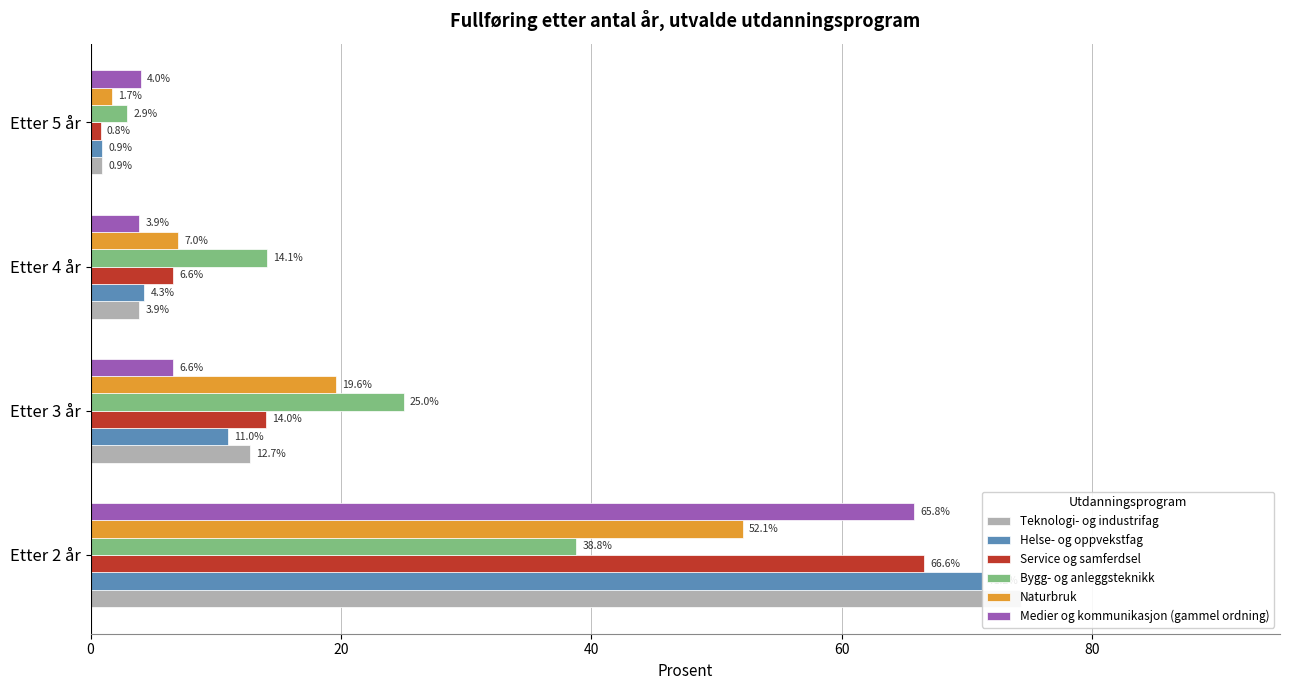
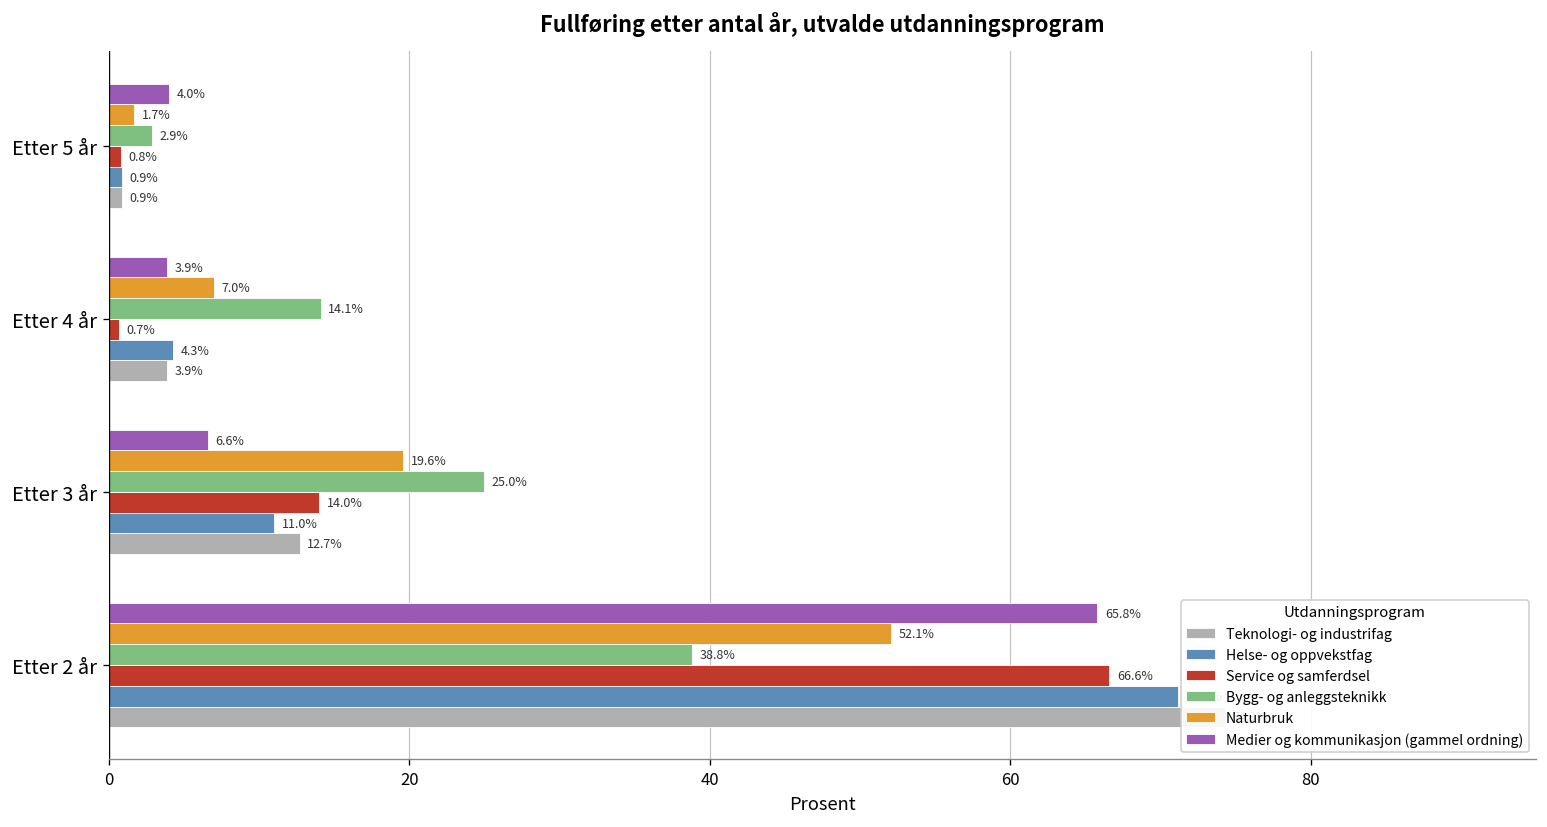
  {
    "Teknologi- og industrifag": {
      "Etter 5 år": "0.9%",
      "Etter 4 år": "3.9%",
      "Etter 3 år": "12.7%"
    },
    "Helse- og oppvekstfag": {
      "Etter 5 år": "0.9%",
      "Etter 4 år": "4.3%",
      "Etter 3 år": "11.0%"
    },
    "Service og samferdsel": {
      "Etter 5 år": "0.8%",
-     "Etter 4 år": "6.6%",
+     "Etter 4 år": "0.7%",
      "Etter 3 år": "14.0%",
      "Etter 2 år": "66.6%"
    },
    "Bygg- og anleggsteknikk": {
      "Etter 5 år": "2.9%",
      "Etter 4 år": "14.1%",
      "Etter 3 år": "25.0%",
      "Etter 2 år": "38.8%"
    },
    "Naturbruk": {
      "Etter 5 år": "1.7%",
      "Etter 4 år": "7.0%",
      "Etter 3 år": "19.6%",
      "Etter 2 år": "52.1%"
    },
    "Medier og kommunikasjon (gammel ordning)": {
      "Etter 5 år": "4.0%",
      "Etter 4 år": "3.9%",
      "Etter 3 år": "6.6%",
      "Etter 2 år": "65.8%"
    }
  }
